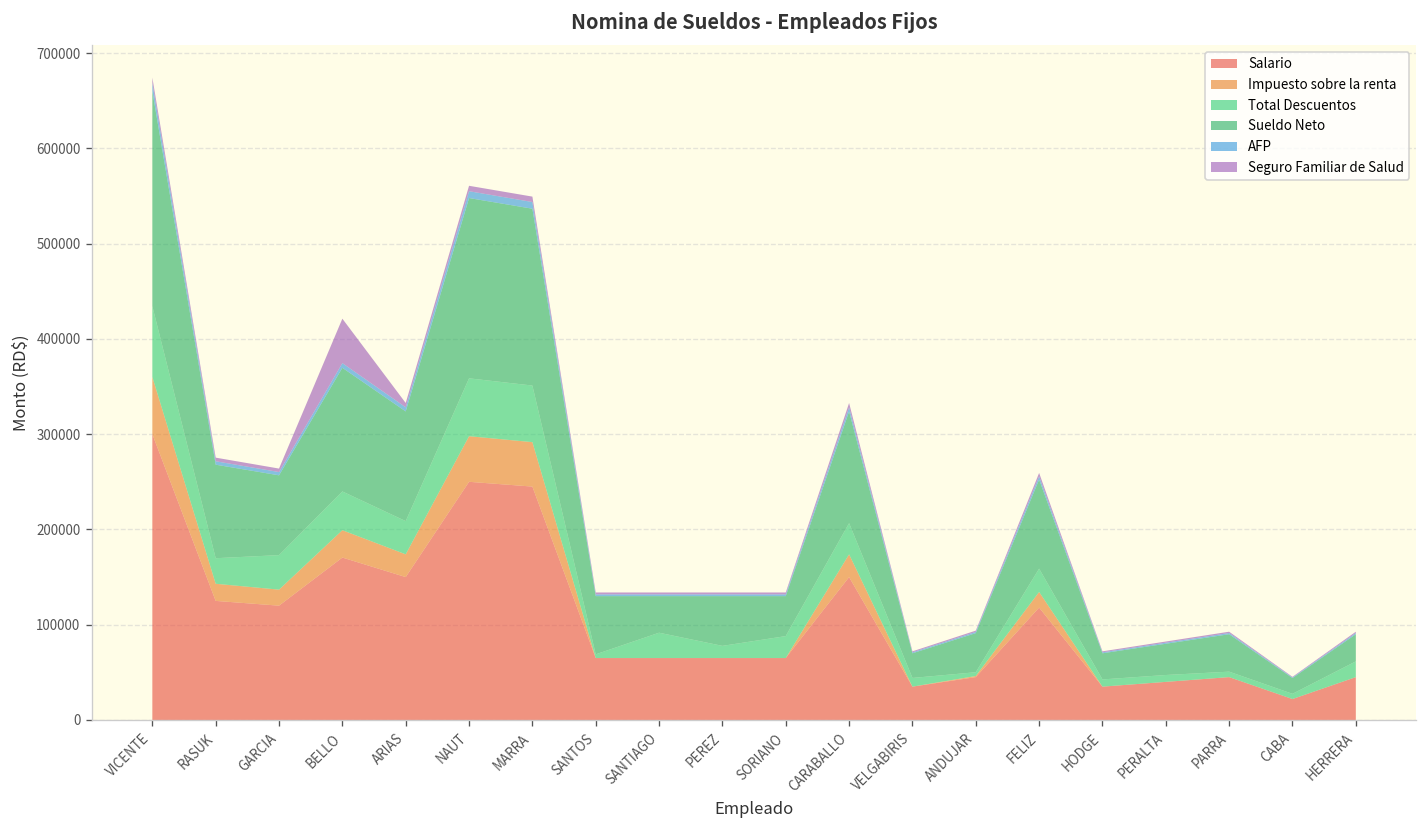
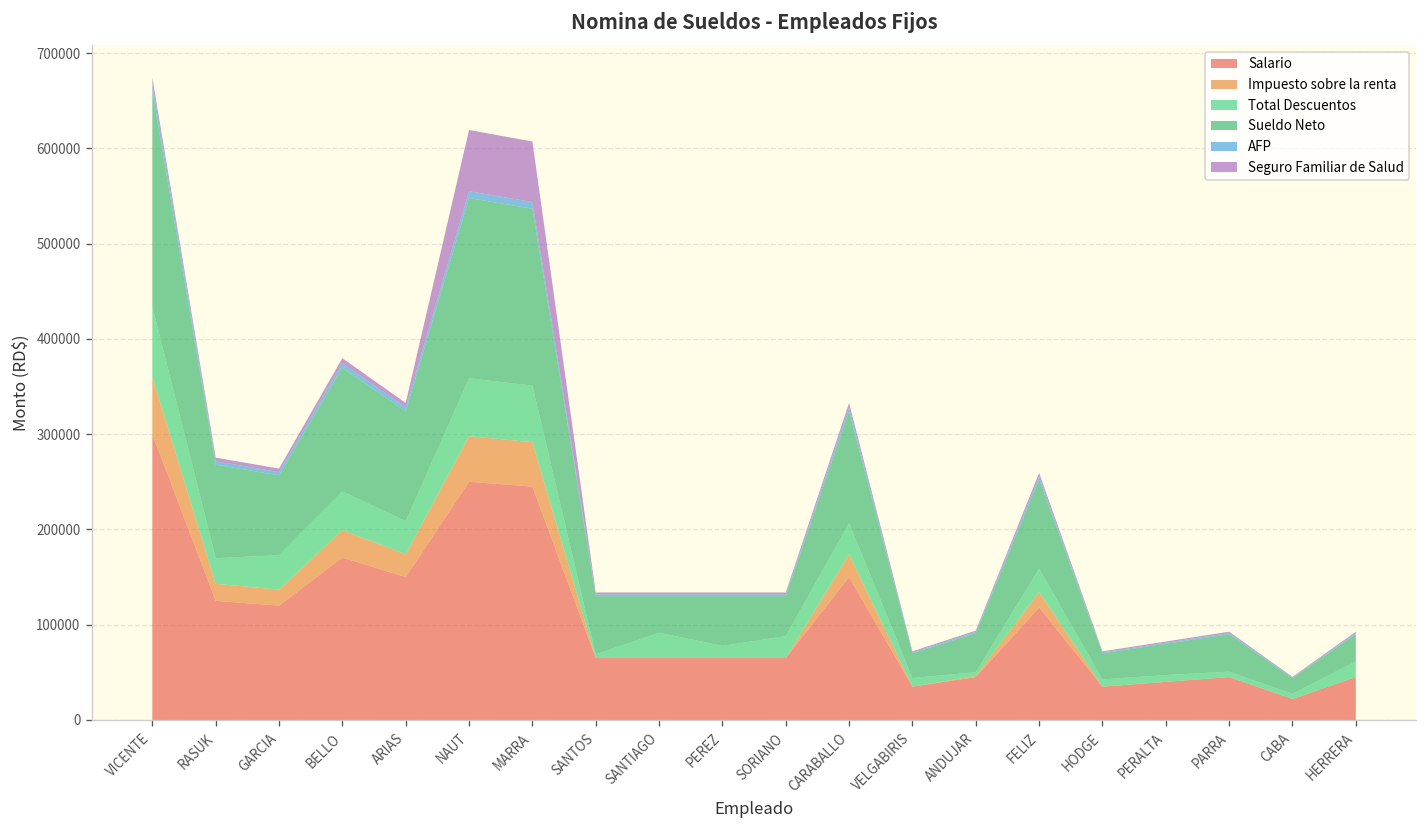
  {
    "AFP": {
      "VICENTE": 10000,
      "RASUK": 0,
      "GARCIA": 0,
      "BELLO": 0,
      "ARIAS": 0,
      "NAUT": 10000,
      "MARRA": 10000,
      "CARABALLO": 0,
      "FELIZ": 0
    },
    "Seguro Familiar de Salud": {
      "VICENTE": 10000,
      "RASUK": 0,
      "GARCIA": 0,
-     "BELLO": 50000,
+     "BELLO": 10000,
      "ARIAS": 0,
-     "NAUT": 10000,
-     "MARRA": 10000,
+     "NAUT": 60000,
+     "MARRA": 60000,
      "CARABALLO": 0,
      "FELIZ": 0
    }
  }
